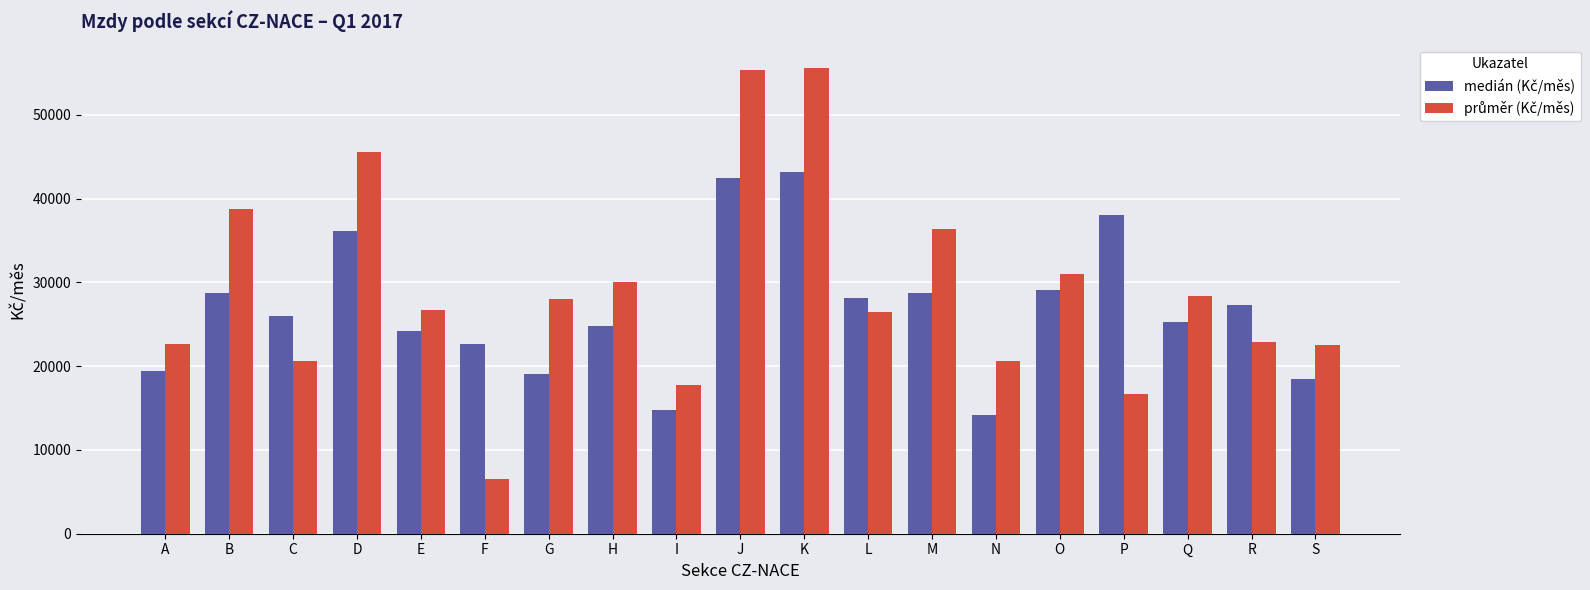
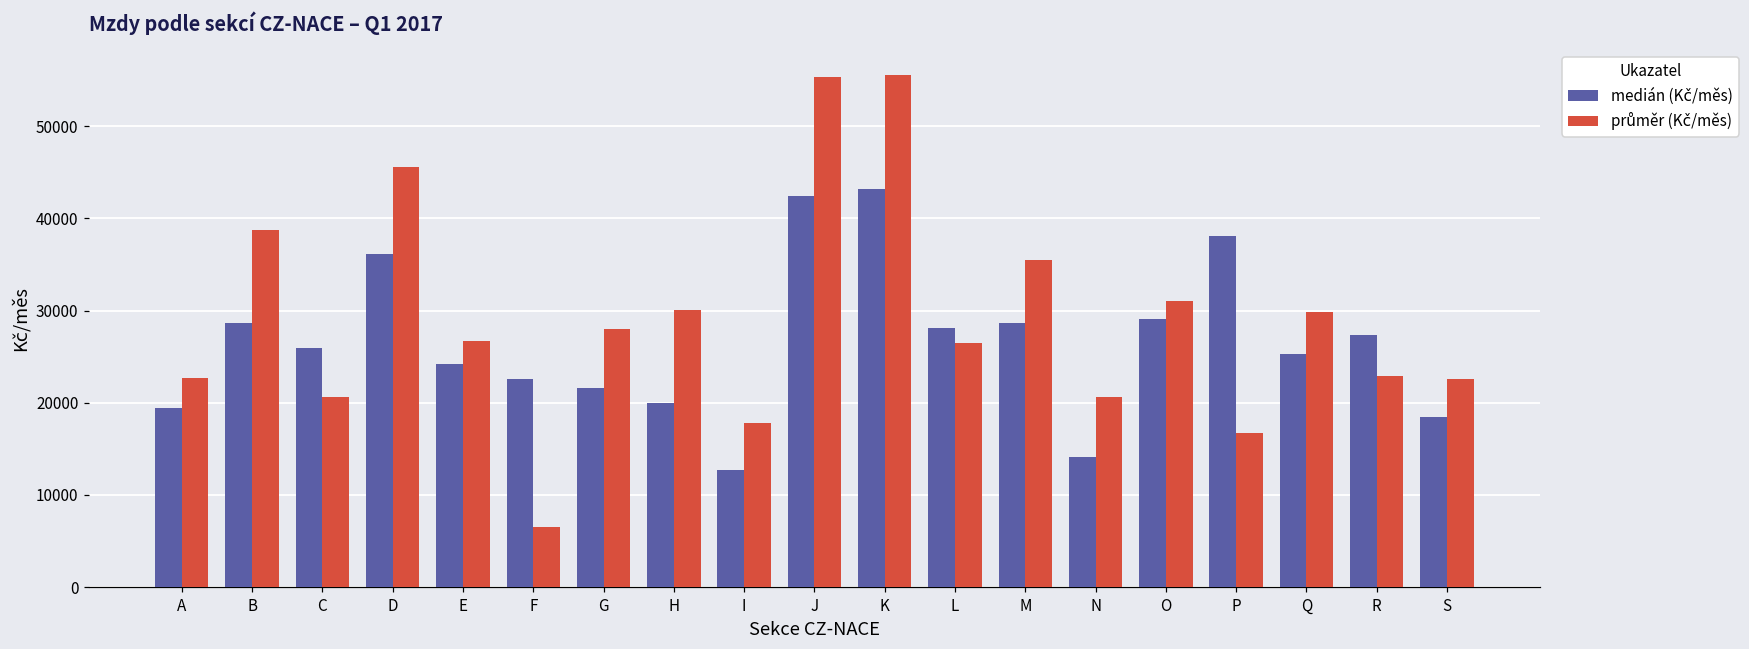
  {
    "medián (Kč/měs)": {
      "A": 19000,
      "B": 29000,
      "C": 26000,
      "D": 36000,
      "E": 24000,
      "F": 23000,
-     "G": 19000,
-     "H": 25000,
-     "I": 15000,
+     "G": 22000,
+     "H": 20000,
+     "I": 13000,
      "J": 42000,
      "K": 43000,
      "L": 28000,
      "M": 29000,
      "N": 14000,
      "O": 29000,
      "P": 38000,
      "Q": 25000,
      "R": 27000,
      "S": 18000
    },
    "průměr (Kč/měs)": {
      "A": 23000,
      "B": 39000,
      "C": 21000,
      "D": 46000,
      "E": 27000,
      "F": 7000,
      "G": 28000,
      "H": 30000,
      "I": 18000,
      "J": 55000,
      "K": 56000,
      "L": 26000,
-     "M": 36000,
+     "M": 35000,
      "N": 21000,
      "O": 31000,
      "P": 17000,
-     "Q": 28000,
+     "Q": 30000,
      "R": 23000,
      "S": 23000
    }
  }
